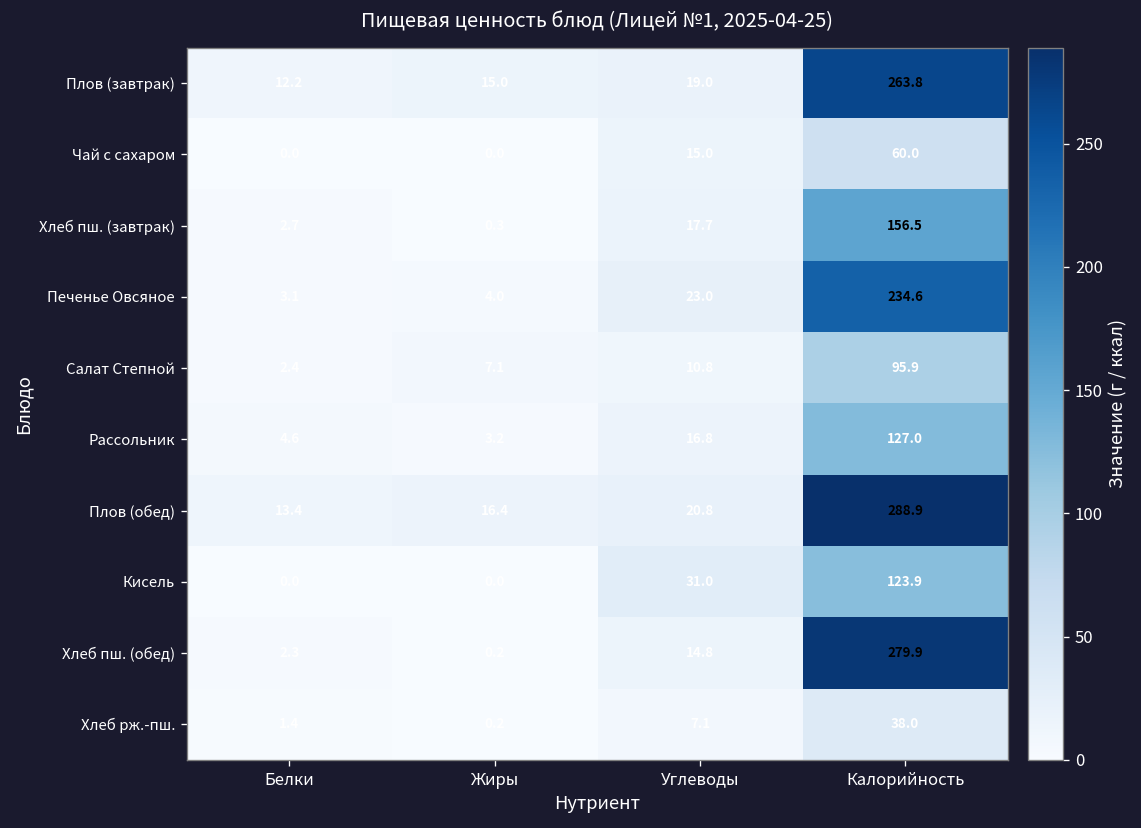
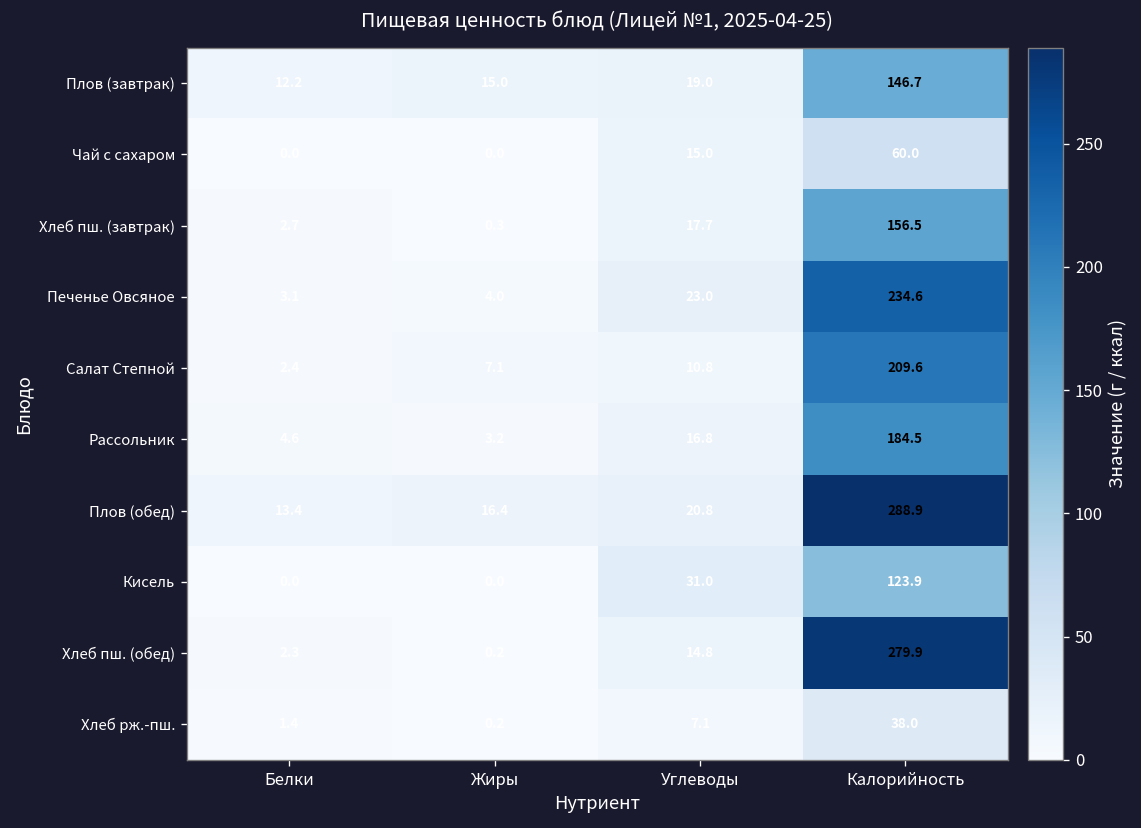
  {
    "Плов (завтрак)": {
-     "Калорийность": 263.8
+     "Калорийность": 146.7
    },
    "Чай с сахаром": {
      "Калорийность": 60.0
    },
    "Хлеб пш. (завтрак)": {
      "Калорийность": 156.5
    },
    "Печенье Овсяное": {
      "Калорийность": 234.6
    },
    "Салат Степной": {
-     "Калорийность": 95.9
+     "Калорийность": 209.6
    },
    "Рассольник": {
-     "Калорийность": 127.0
+     "Калорийность": 184.5
    },
    "Плов (обед)": {
      "Калорийность": 288.9
    },
    "Кисель": {
      "Калорийность": 123.9
    },
    "Хлеб пш. (обед)": {
      "Калорийность": 279.9
    }
  }
